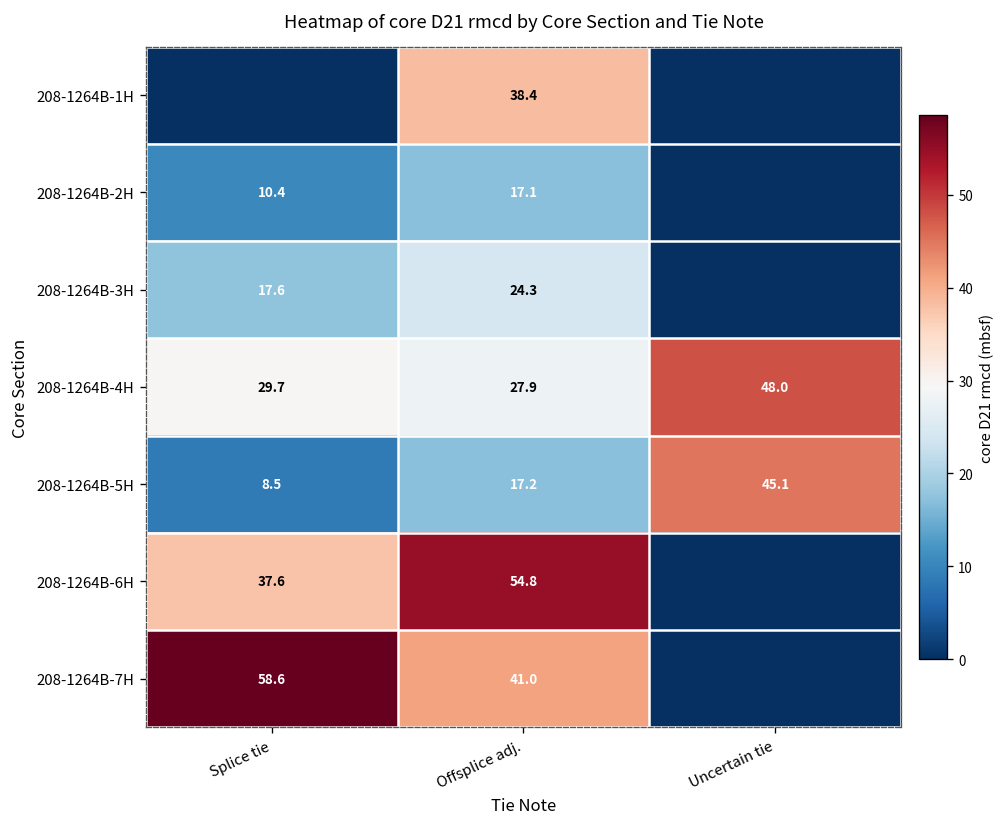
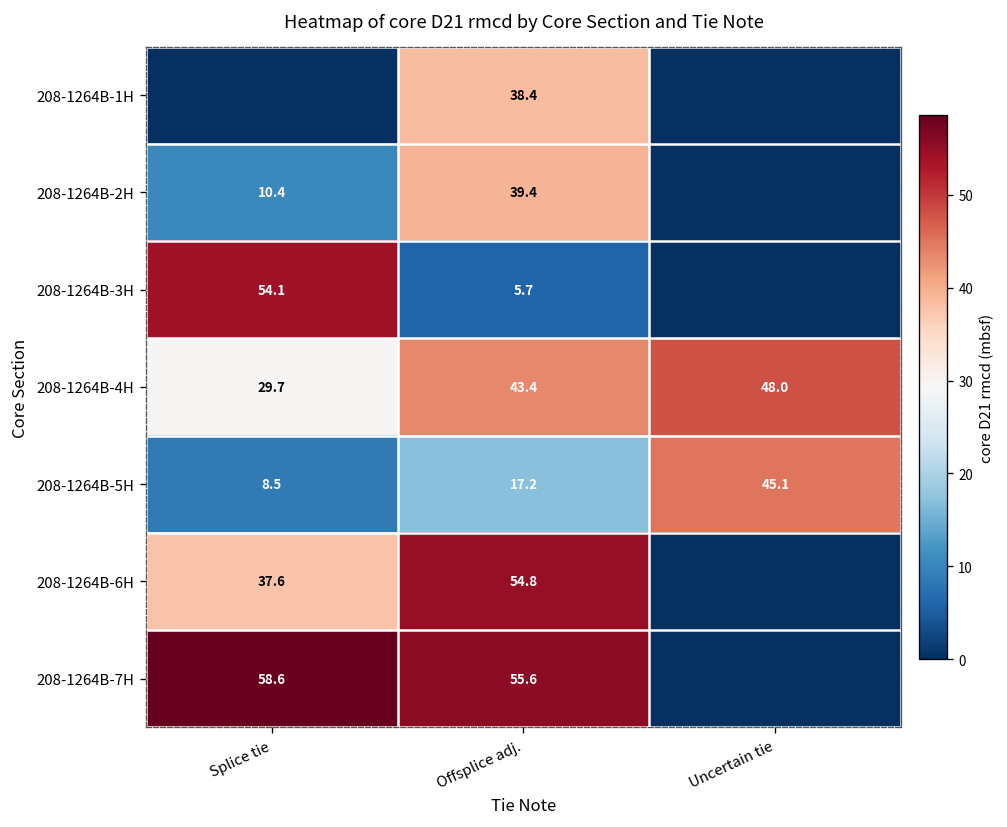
  {
    "208-1264B-1H": {
      "Offsplice adj.": 38.4
    },
    "208-1264B-2H": {
      "Splice tie": 10.4,
-     "Offsplice adj.": 17.1
+     "Offsplice adj.": 39.4
    },
    "208-1264B-3H": {
-     "Splice tie": 17.6,
-     "Offsplice adj.": 24.3
+     "Splice tie": 54.1,
+     "Offsplice adj.": 5.7
    },
    "208-1264B-4H": {
      "Splice tie": 29.7,
-     "Offsplice adj.": 27.9,
+     "Offsplice adj.": 43.4,
      "Uncertain tie": 48.0
    },
    "208-1264B-5H": {
      "Splice tie": 8.5,
      "Offsplice adj.": 17.2,
      "Uncertain tie": 45.1
    },
    "208-1264B-6H": {
      "Splice tie": 37.6,
      "Offsplice adj.": 54.8
    },
    "208-1264B-7H": {
      "Splice tie": 58.6,
-     "Offsplice adj.": 41.0
+     "Offsplice adj.": 55.6
    }
  }
